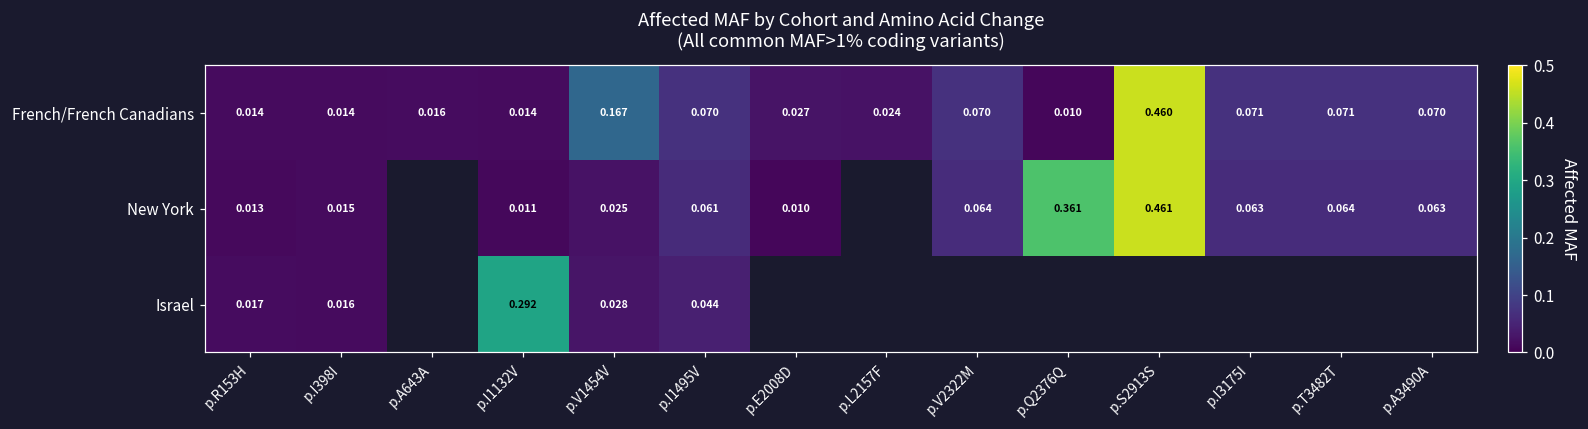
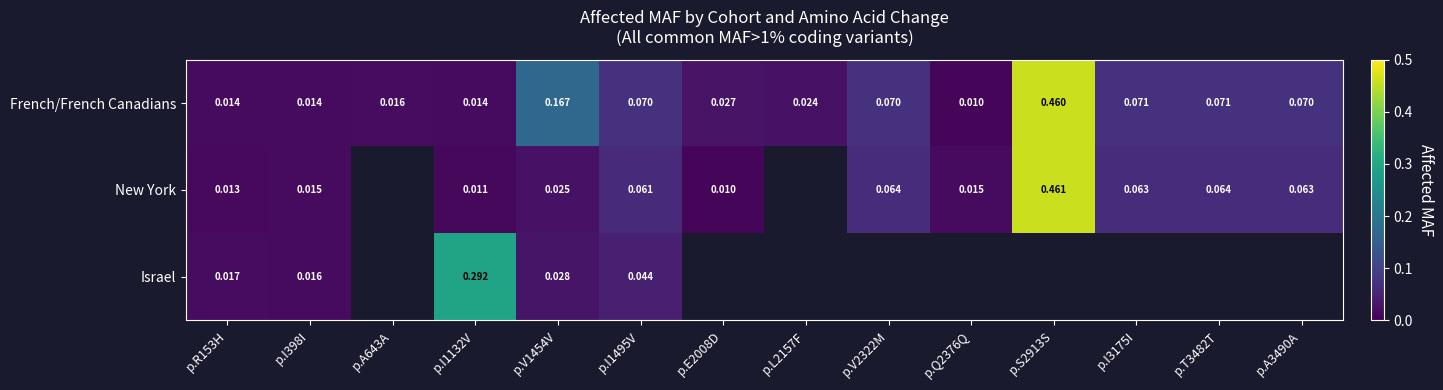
  {
    "French/French Canadians": {
      "p.R153H": 0.014,
      "p.I398I": 0.014,
      "p.A643A": 0.016,
      "p.I1132V": 0.014,
      "p.V1454V": 0.167,
      "p.I1495V": 0.070,
      "p.E2008D": 0.027,
      "p.L2157F": 0.024,
      "p.V2322M": 0.070,
      "p.Q2376Q": 0.010,
      "p.S2913S": 0.460,
      "p.I3175I": 0.071,
      "p.T3482T": 0.071,
      "p.A3490A": 0.070
    },
    "New York": {
      "p.R153H": 0.013,
      "p.I398I": 0.015,
      "p.I1132V": 0.011,
      "p.V1454V": 0.025,
      "p.I1495V": 0.061,
      "p.E2008D": 0.010,
      "p.V2322M": 0.064,
-     "p.Q2376Q": 0.361,
+     "p.Q2376Q": 0.015,
      "p.S2913S": 0.461,
      "p.I3175I": 0.063,
      "p.T3482T": 0.064,
      "p.A3490A": 0.063
    },
    "Israel": {
      "p.R153H": 0.017,
      "p.I398I": 0.016,
      "p.I1132V": 0.292,
      "p.V1454V": 0.028,
      "p.I1495V": 0.044
    }
  }
